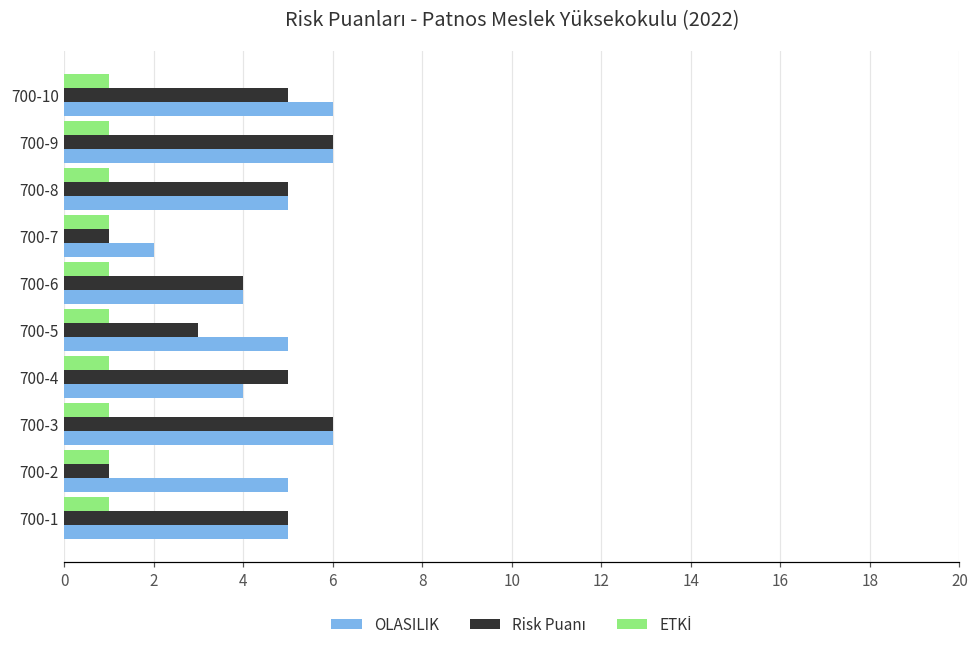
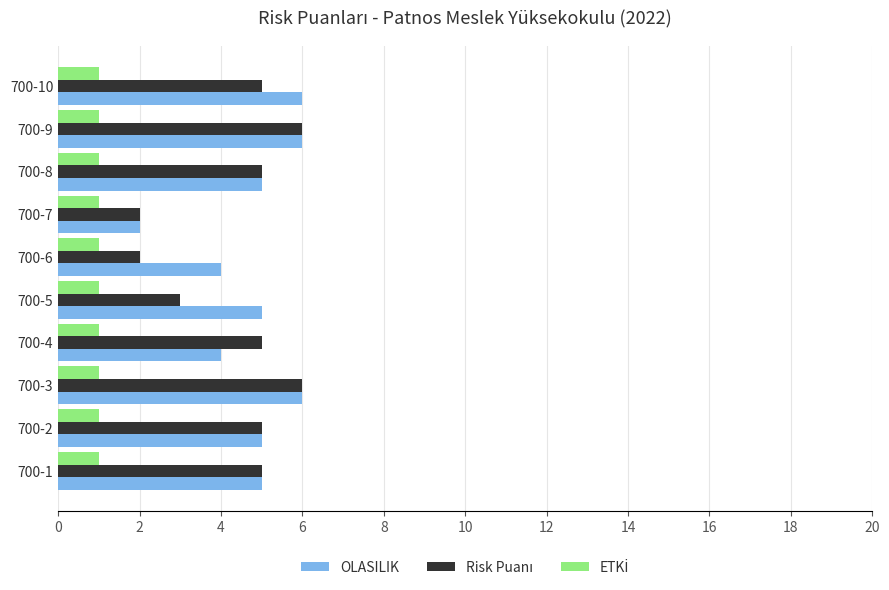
  {
    "OLASILIK": {
      "700-10": 6,
      "700-9": 6,
      "700-8": 5,
      "700-7": 2,
      "700-6": 4,
      "700-5": 5,
      "700-4": 4,
      "700-3": 6,
      "700-2": 5,
      "700-1": 5
    },
    "Risk Puanı": {
      "700-10": 5,
      "700-9": 6,
      "700-8": 5,
-     "700-7": 1,
-     "700-6": 4,
+     "700-7": 2,
+     "700-6": 2,
      "700-5": 3,
      "700-4": 5,
      "700-3": 6,
-     "700-2": 1,
+     "700-2": 5,
      "700-1": 5
    },
    "ETKİ": {
      "700-10": 1,
      "700-9": 1,
      "700-8": 1,
      "700-7": 1,
      "700-6": 1,
      "700-5": 1,
      "700-4": 1,
      "700-3": 1,
      "700-2": 1,
      "700-1": 1
    }
  }
